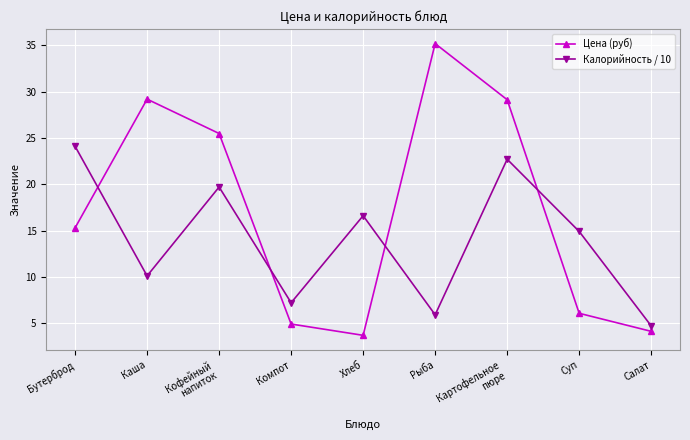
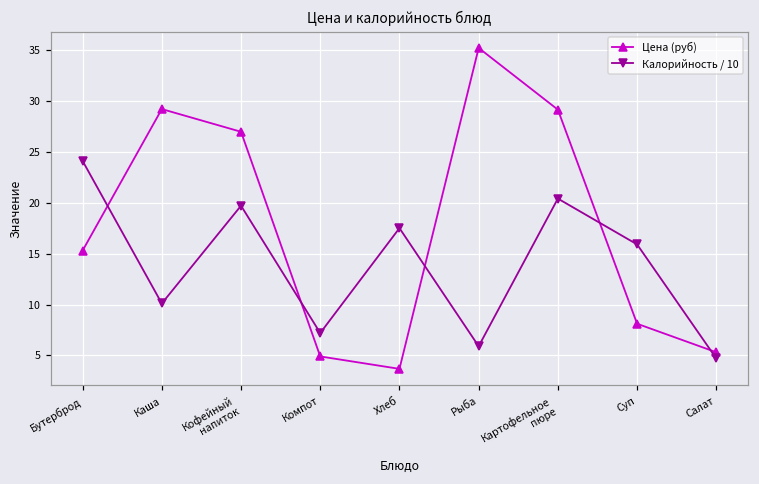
  {
    "Цена (руб)": {
      "Бутерброд": 15,
      "Каша": 29,
-     "Кофейный напиток": 25,
+     "Кофейный напиток": 27,
      "Компот": 5,
      "Хлеб": 4,
      "Рыба": 35,
      "Картофельное пюре": 29,
-     "Суп": 6,
-     "Салат": 4
+     "Суп": 8,
+     "Салат": 5
    },
    "Калорийность / 10": {
      "Бутерброд": 24,
      "Каша": 10,
      "Кофейный напиток": 20,
      "Компот": 7,
-     "Хлеб": 17,
+     "Хлеб": 18,
      "Рыба": 6,
-     "Картофельное пюре": 23,
-     "Суп": 15,
+     "Картофельное пюре": 20,
+     "Суп": 16,
      "Салат": 5
    }
  }
